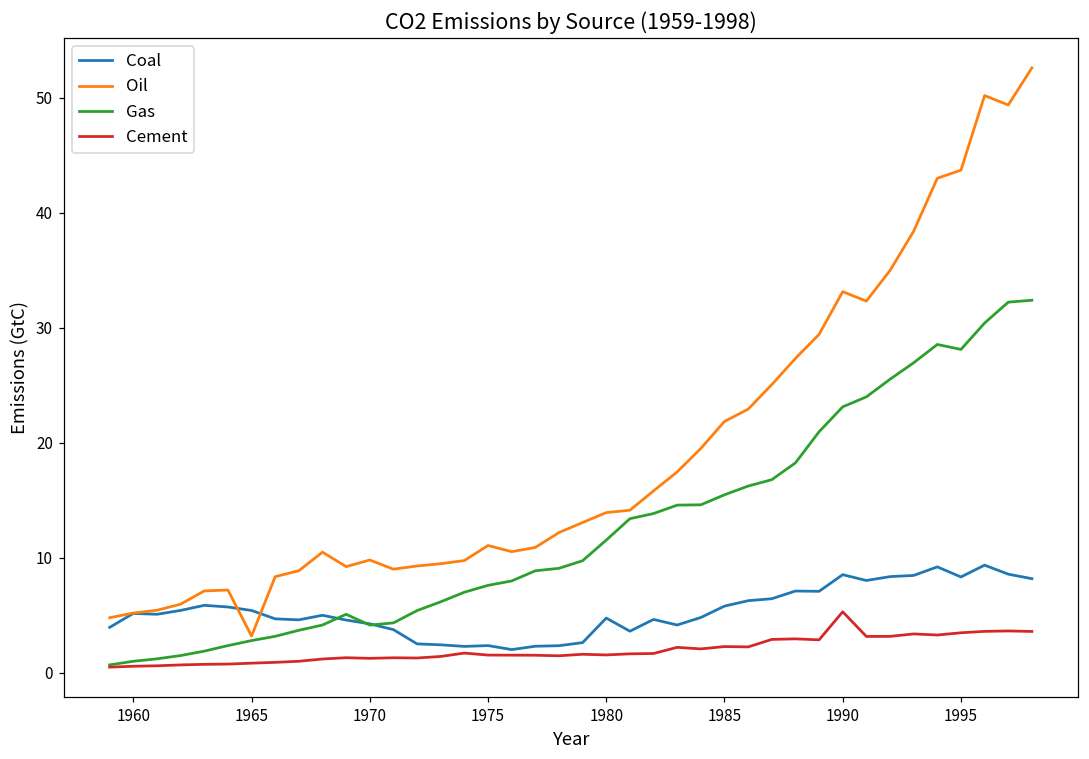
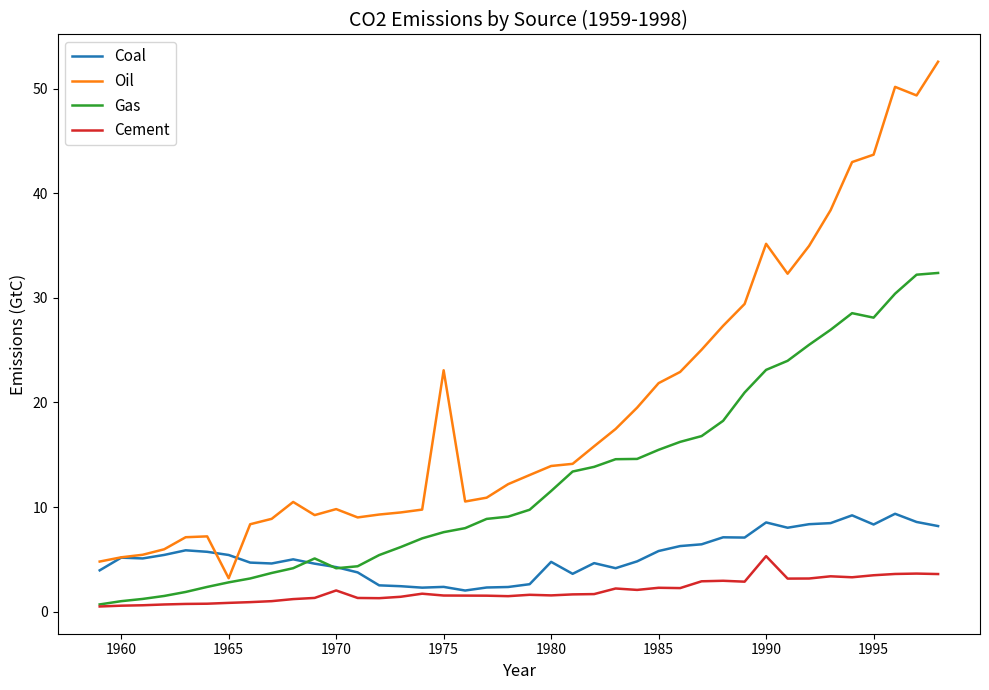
  {
    "Coal": {
      "1965": 5.4,
      "1975": 2.4,
      "1980": 4.8,
      "1985": 5.8,
      "1990": 8.5,
      "1995": 8.3
    },
    "Oil": {
      "1965": 3.2,
      "1970": 9.8,
-     "1975": 11.1,
+     "1975": 23.1,
      "1980": 13.9,
      "1985": 21.8,
-     "1990": 33.1,
+     "1990": 35.2,
      "1995": 43.7
    },
    "Gas": {
      "1960": 1.0,
      "1965": 2.8,
      "1975": 7.6,
      "1980": 11.5,
      "1985": 15.5,
      "1990": 23.1,
      "1995": 28.1
    },
    "Cement": {
      "1960": 0.6,
      "1965": 0.8,
-     "1970": 1.3,
+     "1970": 2.0,
      "1975": 1.5,
      "1980": 1.6,
      "1985": 2.3,
      "1990": 5.3,
      "1995": 3.5
    }
  }
